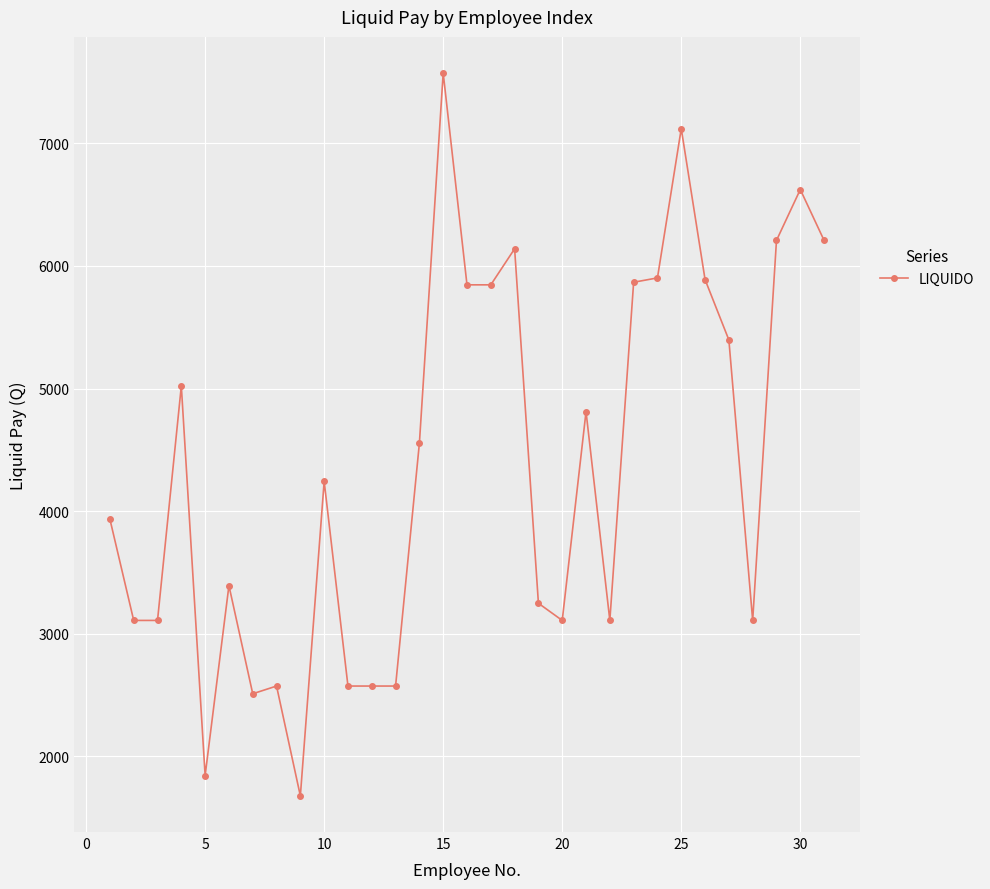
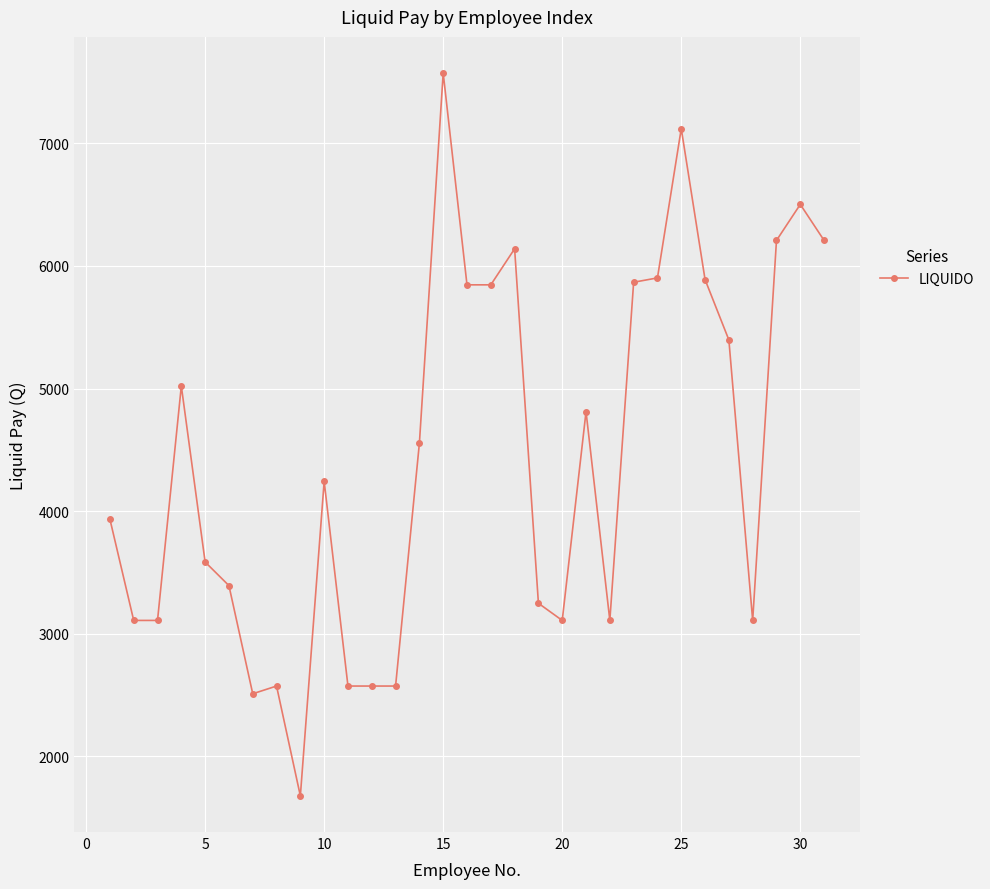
  {
-   "5": 1840,
+   "5": 3580,
    "10": 4240,
    "15": 7570,
    "20": 3110,
    "25": 7120,
-   "30": 6620
+   "30": 6500
  }
